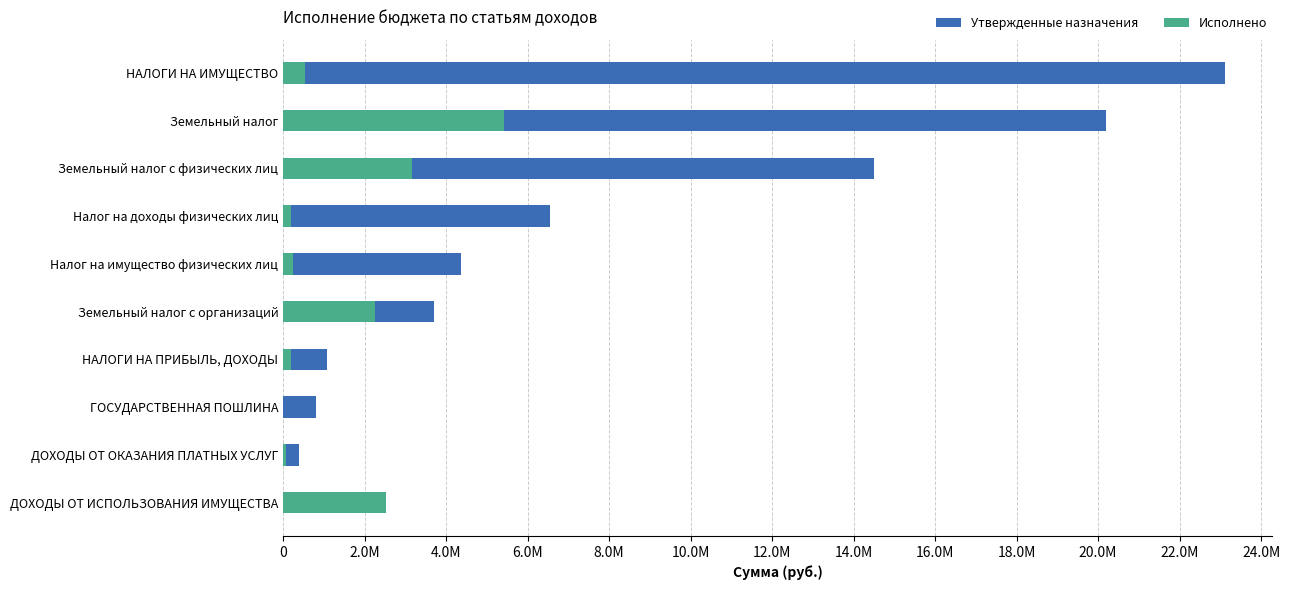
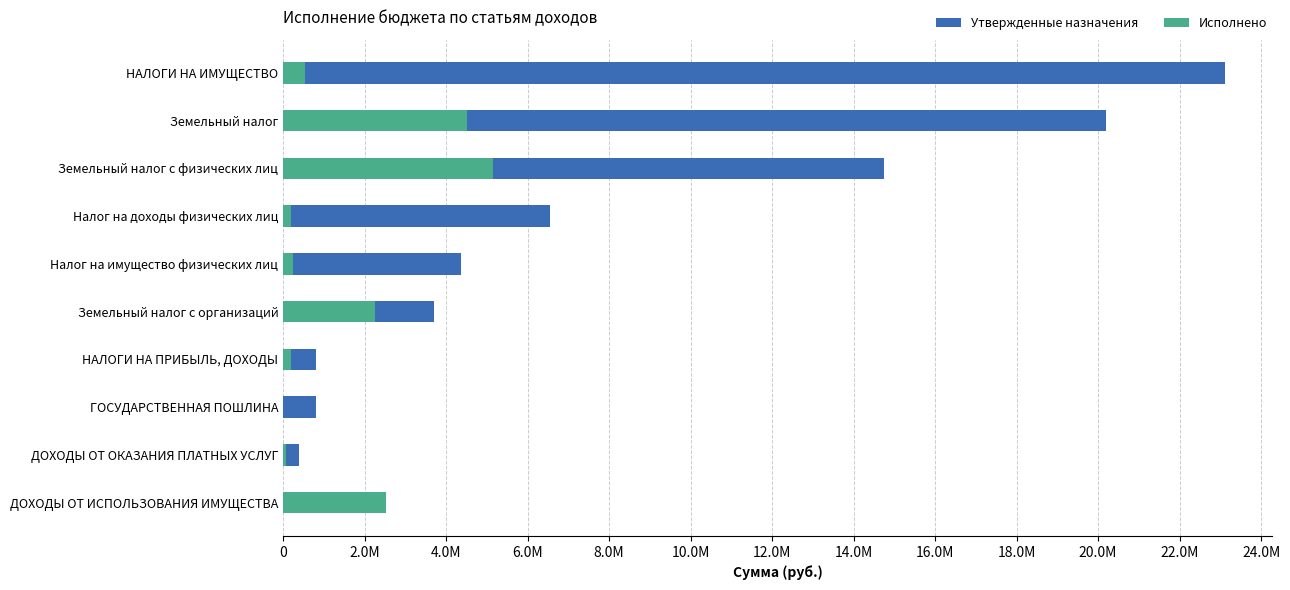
  {
    "Утвержденные назначения": {
      "НАЛОГИ НА ИМУЩЕСТВО": 23100000,
      "Земельный налог": 20200000,
-     "Земельный налог с физических лиц": 14500000,
+     "Земельный налог с физических лиц": 14700000,
      "Налог на доходы физических лиц": 6600000,
      "Налог на имущество физических лиц": 4400000,
      "Земельный налог с организаций": 3700000,
-     "НАЛОГИ НА ПРИБЫЛЬ, ДОХОДЫ": 1100000,
+     "НАЛОГИ НА ПРИБЫЛЬ, ДОХОДЫ": 800000,
      "ГОСУДАРСТВЕННАЯ ПОШЛИНА": 800000,
      "ДОХОДЫ ОТ ОКАЗАНИЯ ПЛАТНЫХ УСЛУГ": 400000
    },
    "Исполнено": {
-     "Земельный налог": 5400000,
-     "Земельный налог с физических лиц": 3100000,
+     "Земельный налог": 4500000,
+     "Земельный налог с физических лиц": 5100000,
      "ДОХОДЫ ОТ ИСПОЛЬЗОВАНИЯ ИМУЩЕСТВА": 2500000
    }
  }
